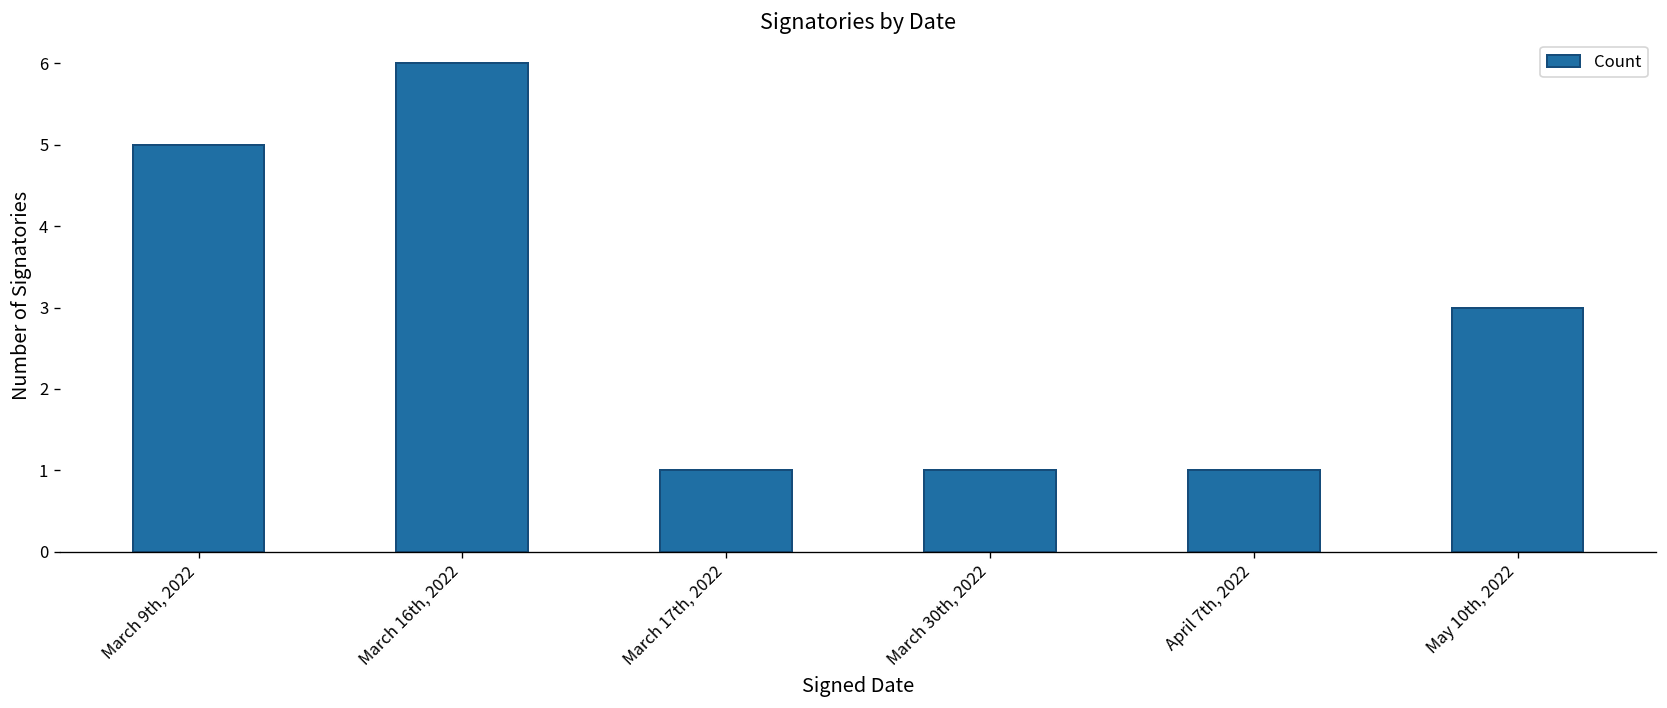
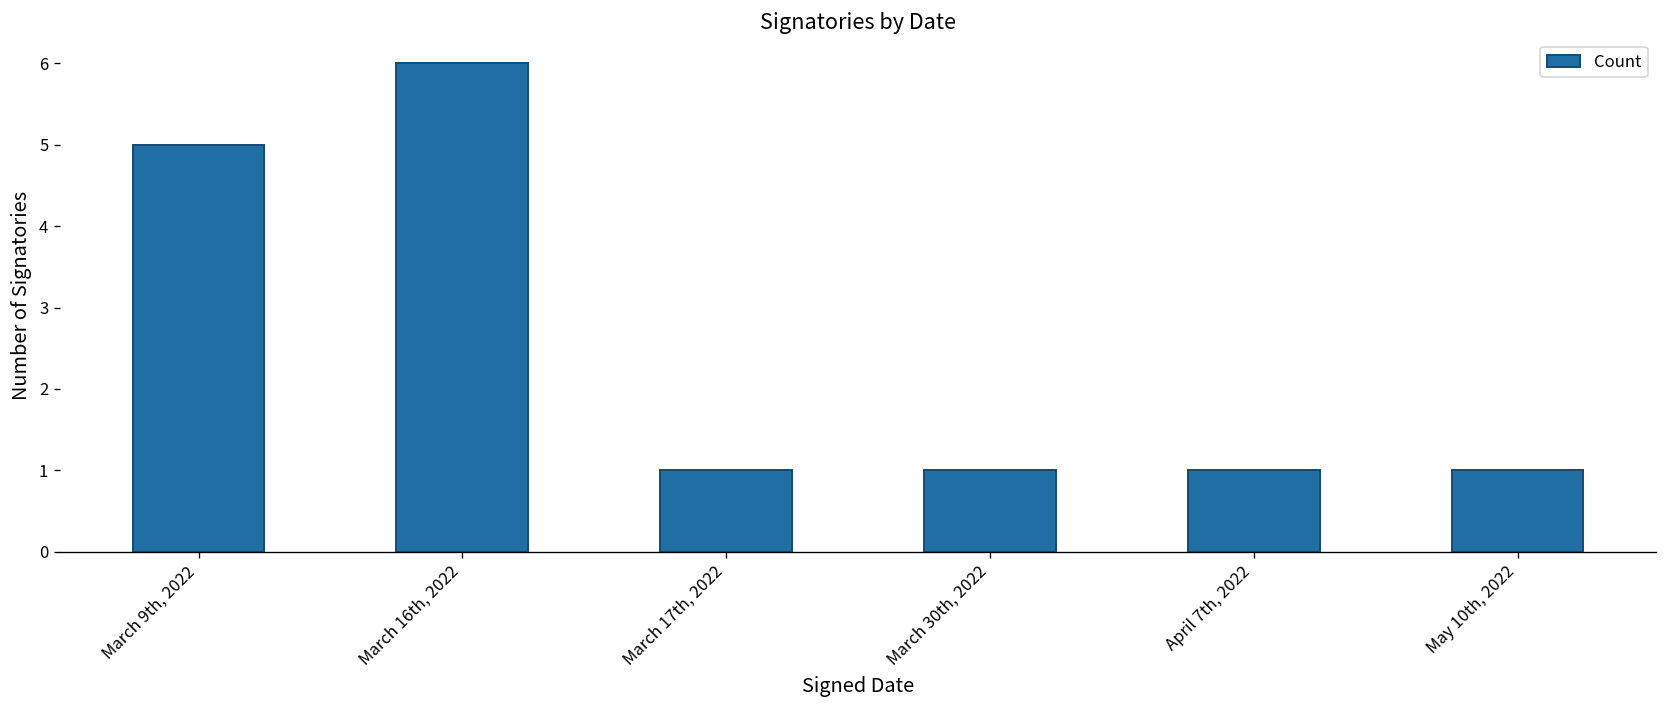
  {
    "March 9th, 2022": 5,
    "March 16th, 2022": 6,
    "March 17th, 2022": 1,
    "March 30th, 2022": 1,
    "April 7th, 2022": 1,
-   "May 10th, 2022": 3
+   "May 10th, 2022": 1
  }
